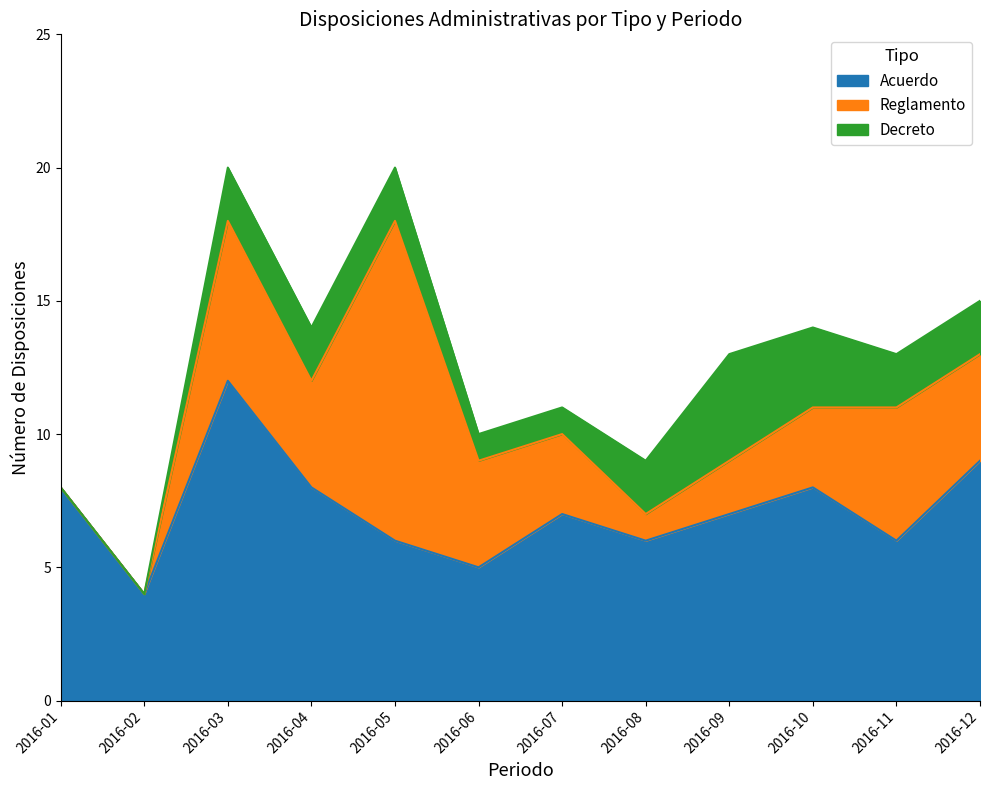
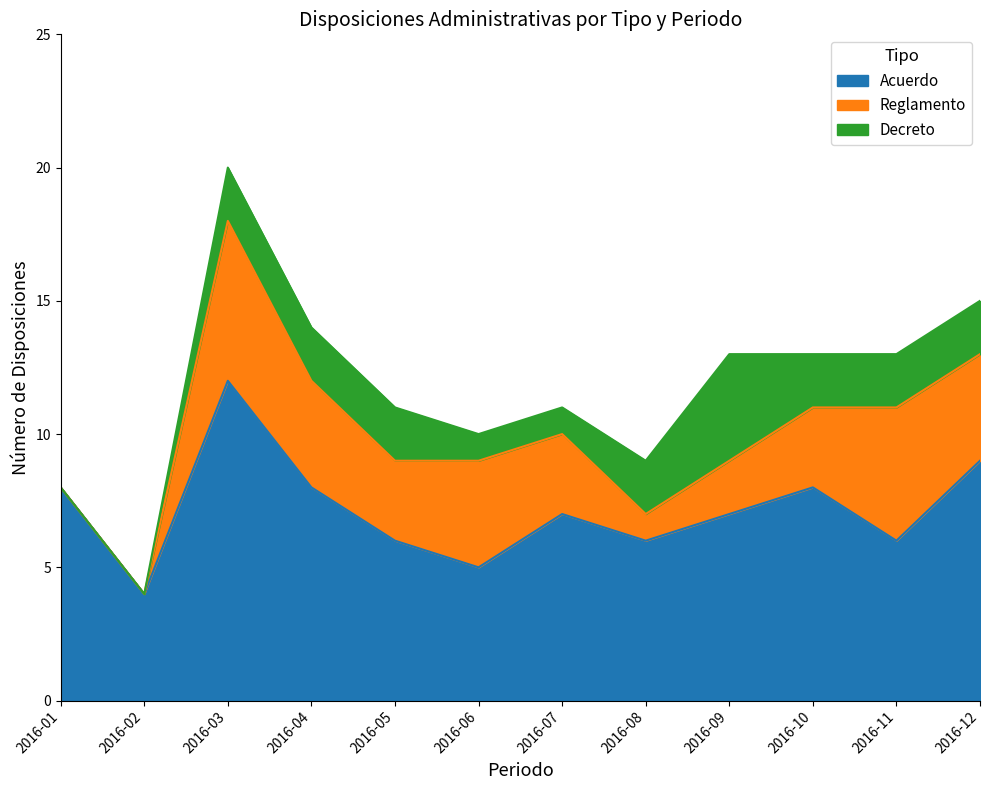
  {
    "Acuerdo": {
      "2016-03": 12,
      "2016-04": 8,
      "2016-05": 6,
      "2016-06": 5,
      "2016-07": 7,
      "2016-08": 6,
      "2016-09": 7,
      "2016-10": 8,
      "2016-11": 6,
      "2016-12": 9
    },
    "Reglamento": {
      "2016-03": 18,
      "2016-04": 12,
-     "2016-05": 12,
+     "2016-05": 3,
      "2016-06": 9,
      "2016-07": 10,
      "2016-08": 7,
      "2016-09": 9,
      "2016-10": 11,
      "2016-11": 11,
      "2016-12": 13
    },
    "Decreto": {
      "2016-03": 2,
      "2016-04": 2,
      "2016-05": 2,
      "2016-06": 1,
      "2016-07": 1,
      "2016-08": 2,
      "2016-09": 4,
-     "2016-10": 3,
+     "2016-10": 2,
      "2016-11": 2,
      "2016-12": 2
    }
  }
